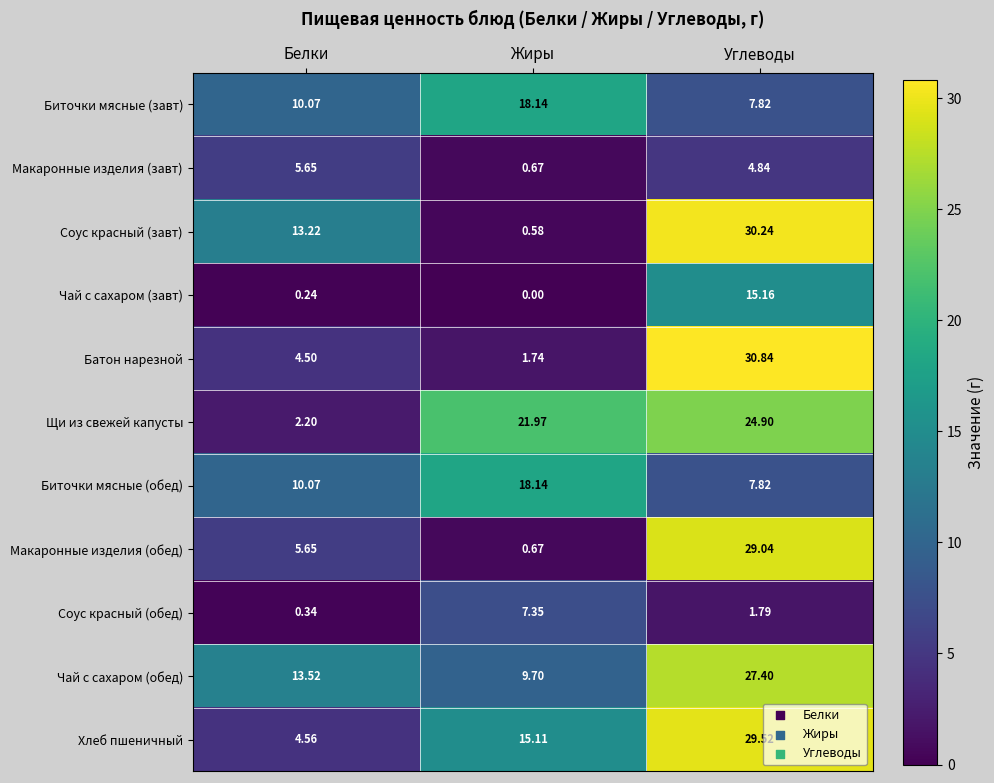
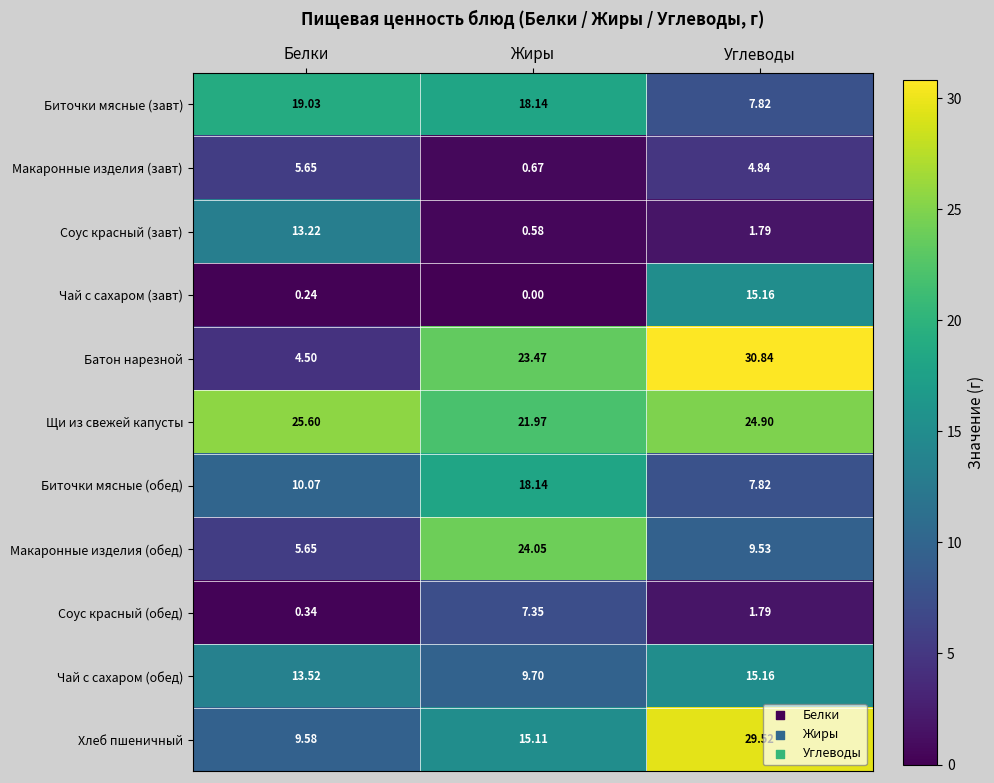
  {
    "Биточки мясные (завт)": {
-     "Белки": 10.07,
+     "Белки": 19.03,
      "Жиры": 18.14,
      "Углеводы": 7.82
    },
    "Макаронные изделия (завт)": {
      "Белки": 5.65,
      "Жиры": 0.67,
      "Углеводы": 4.84
    },
    "Соус красный (завт)": {
      "Белки": 13.22,
      "Жиры": 0.58,
-     "Углеводы": 30.24
+     "Углеводы": 1.79
    },
    "Чай с сахаром (завт)": {
      "Белки": 0.24,
      "Жиры": 0.00,
      "Углеводы": 15.16
    },
    "Батон нарезной": {
      "Белки": 4.50,
-     "Жиры": 1.74,
+     "Жиры": 23.47,
      "Углеводы": 30.84
    },
    "Щи из свежей капусты": {
-     "Белки": 2.20,
+     "Белки": 25.60,
      "Жиры": 21.97,
      "Углеводы": 24.90
    },
    "Биточки мясные (обед)": {
      "Белки": 10.07,
      "Жиры": 18.14,
      "Углеводы": 7.82
    },
    "Макаронные изделия (обед)": {
      "Белки": 5.65,
-     "Жиры": 0.67,
-     "Углеводы": 29.04
+     "Жиры": 24.05,
+     "Углеводы": 9.53
    },
    "Соус красный (обед)": {
      "Белки": 0.34,
      "Жиры": 7.35,
      "Углеводы": 1.79
    },
    "Чай с сахаром (обед)": {
      "Белки": 13.52,
      "Жиры": 9.70,
-     "Углеводы": 27.40
+     "Углеводы": 15.16
    },
    "Хлеб пшеничный": {
-     "Белки": 4.56,
+     "Белки": 9.58,
      "Жиры": 15.11
    }
  }
